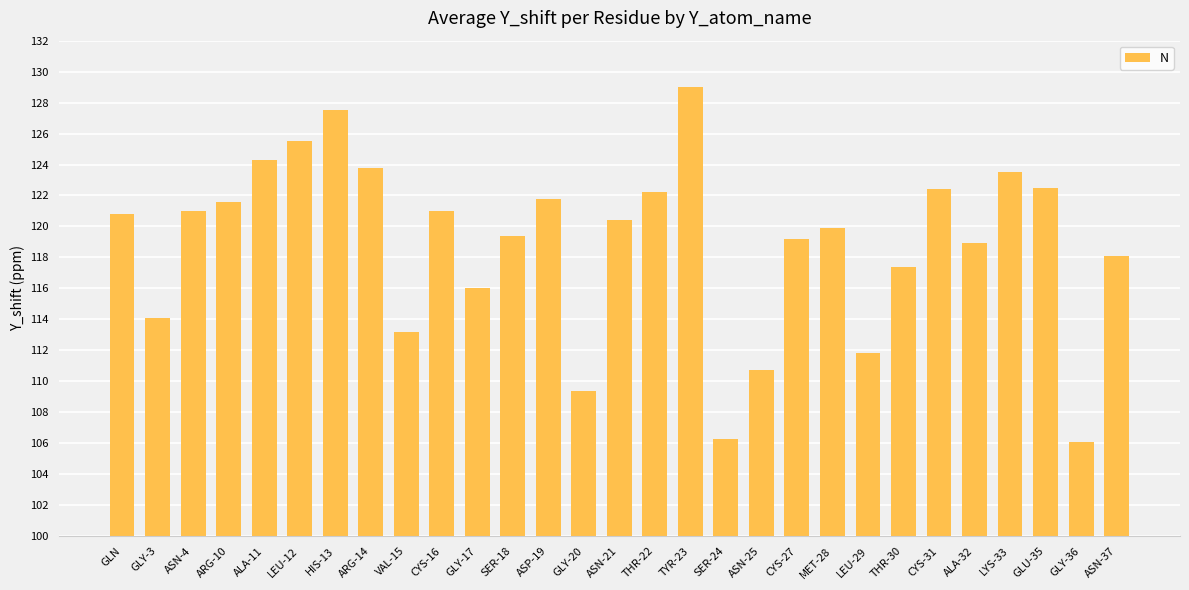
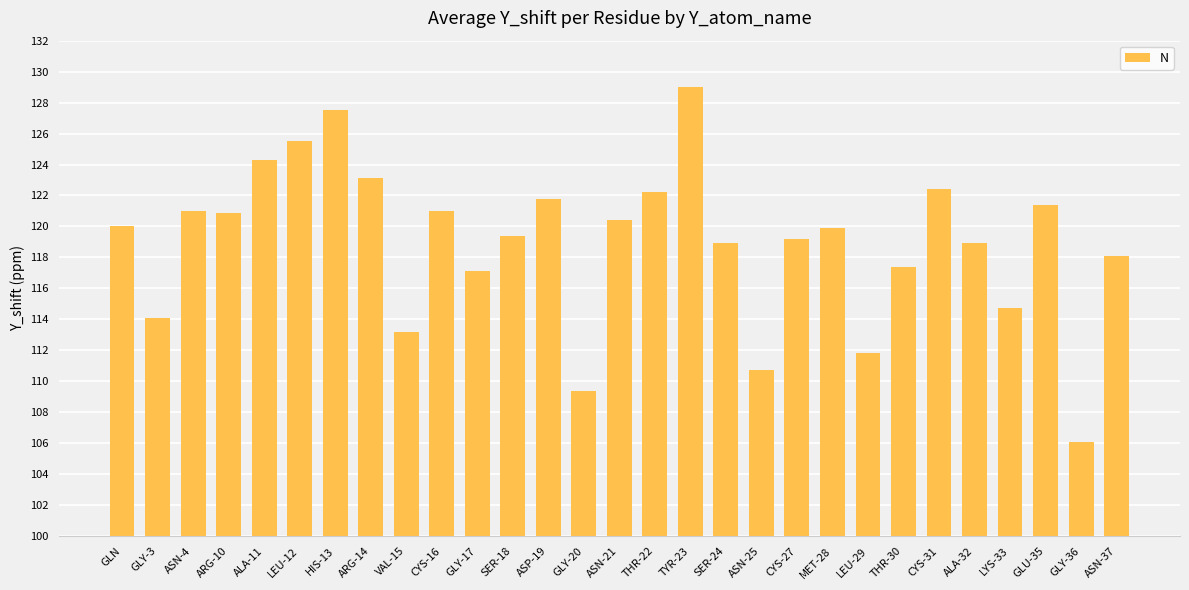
  {
-   "GLN": 120.8,
+   "GLN": 120.0,
    "GLY-3": 114.1,
    "ASN-4": 121.0,
-   "ARG-10": 121.6,
+   "ARG-10": 120.9,
    "ALA-11": 124.3,
    "LEU-12": 125.5,
    "HIS-13": 127.5,
-   "ARG-14": 123.8,
+   "ARG-14": 123.1,
    "VAL-15": 113.2,
    "CYS-16": 121.0,
-   "GLY-17": 116.0,
+   "GLY-17": 117.1,
    "SER-18": 119.4,
    "ASP-19": 121.8,
    "GLY-20": 109.4,
    "ASN-21": 120.4,
    "THR-22": 122.2,
    "TYR-23": 129.0,
-   "SER-24": 106.3,
+   "SER-24": 118.9,
    "ASN-25": 110.7,
    "CYS-27": 119.2,
    "MET-28": 119.9,
    "LEU-29": 111.8,
    "THR-30": 117.4,
    "CYS-31": 122.4,
    "ALA-32": 118.9,
-   "LYS-33": 123.5,
-   "GLU-35": 122.5,
+   "LYS-33": 114.7,
+   "GLU-35": 121.4,
    "GLY-36": 106.1,
    "ASN-37": 118.1
  }
